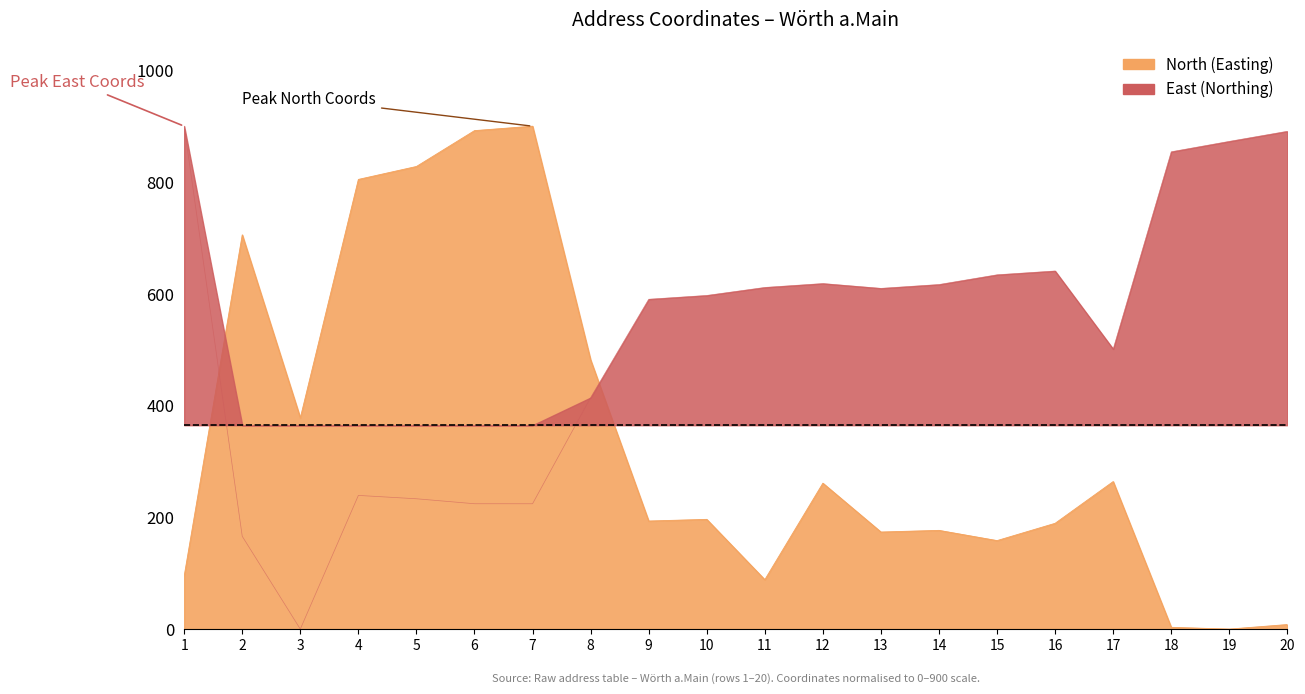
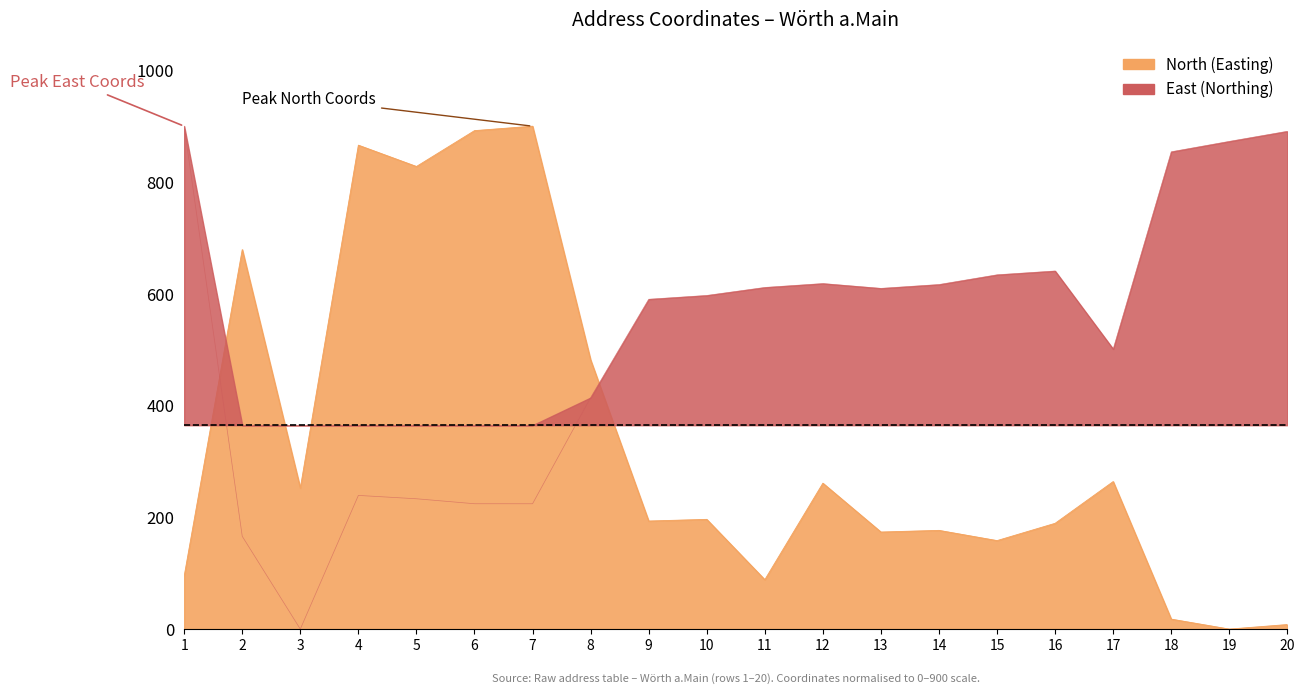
  {
    "North (Easting)": {
      "1": 100,
-     "2": 710,
-     "3": 380,
-     "4": 800,
+     "2": 680,
+     "3": 250,
+     "4": 870,
      "5": 830,
      "6": 890,
      "7": 900,
      "8": 480,
      "9": 190,
      "10": 200,
      "11": 90,
      "12": 260,
      "13": 170,
      "14": 180,
      "15": 160,
      "16": 190,
      "17": 260,
-     "18": 0,
+     "18": 20,
      "19": 0,
      "20": 10
    }
  }
